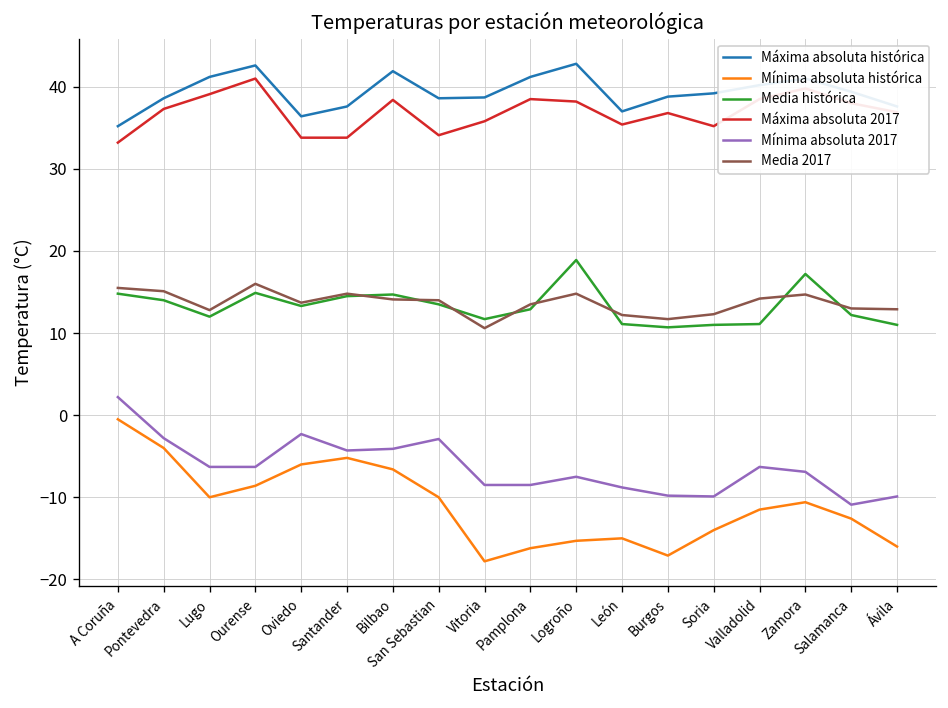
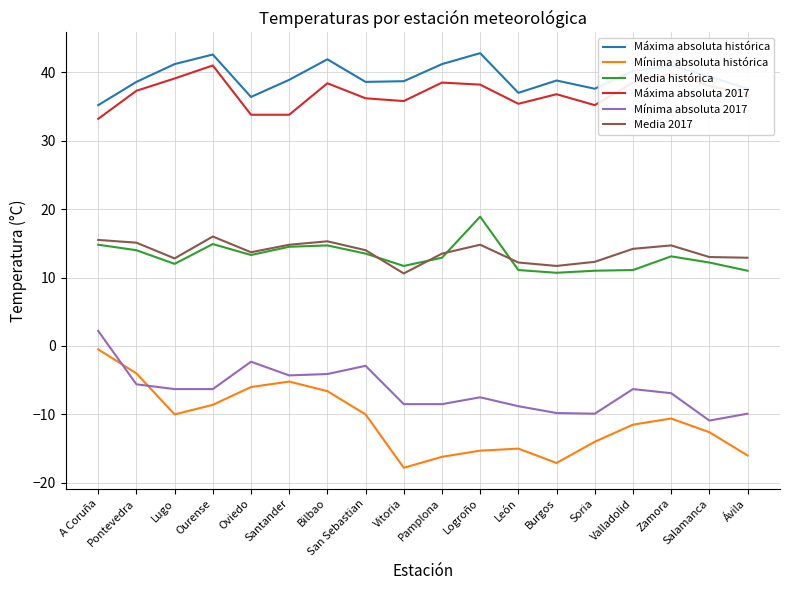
  {
    "Máxima absoluta histórica": {
      "A Coruña": 35,
      "Pontevedra": 39,
      "Lugo": 41,
      "Ourense": 43,
      "Oviedo": 36,
-     "Santander": 38,
+     "Santander": 39,
      "Bilbao": 42,
      "San Sebastian": 39,
      "Vitoria": 39,
      "Pamplona": 41,
      "Logroño": 43,
      "León": 37,
      "Burgos": 39,
-     "Soria": 39
+     "Soria": 38
    },
    "Mínima absoluta histórica": {
      "A Coruña": -1,
      "Pontevedra": -4,
      "Lugo": -10,
      "Ourense": -9,
      "Oviedo": -6,
      "Santander": -5,
      "Bilbao": -7,
      "San Sebastian": -10,
      "Vitoria": -18,
      "Pamplona": -16,
      "Logroño": -15,
      "León": -15,
      "Burgos": -17,
      "Soria": -14,
      "Valladolid": -12,
      "Zamora": -11,
      "Salamanca": -13,
      "Ávila": -16
    },
    "Media histórica": {
      "A Coruña": 15,
      "Pontevedra": 14,
      "Lugo": 12,
      "Ourense": 15,
      "Oviedo": 13,
      "Bilbao": 15,
      "San Sebastian": 14,
      "Vitoria": 12,
      "Pamplona": 13,
      "Logroño": 19,
      "León": 11,
      "Burgos": 11,
      "Soria": 11,
      "Valladolid": 11,
-     "Zamora": 17,
+     "Zamora": 13,
      "Salamanca": 12,
      "Ávila": 11
    },
    "Máxima absoluta 2017": {
      "A Coruña": 33,
      "Pontevedra": 37,
      "Lugo": 39,
      "Ourense": 41,
      "Oviedo": 34,
      "Santander": 34,
      "Bilbao": 38,
-     "San Sebastian": 34,
+     "San Sebastian": 36,
      "Vitoria": 36,
      "Pamplona": 39,
      "Logroño": 38,
      "León": 35,
      "Burgos": 37,
      "Soria": 35
    },
    "Mínima absoluta 2017": {
      "A Coruña": 2,
-     "Pontevedra": -3,
+     "Pontevedra": -6,
      "Lugo": -6,
      "Ourense": -6,
      "Oviedo": -2,
      "Santander": -4,
      "Bilbao": -4,
      "San Sebastian": -3,
      "Vitoria": -9,
      "Pamplona": -9,
      "Logroño": -8,
      "León": -9,
      "Burgos": -10,
      "Soria": -10,
      "Valladolid": -6,
      "Zamora": -7,
      "Salamanca": -11,
      "Ávila": -10
    },
    "Media 2017": {
      "A Coruña": 16,
      "Pontevedra": 15,
      "Lugo": 13,
      "Ourense": 16,
      "Oviedo": 14,
-     "Bilbao": 14,
+     "Bilbao": 15,
      "San Sebastian": 14,
      "Vitoria": 11,
      "Pamplona": 14,
      "Logroño": 15,
      "León": 12,
      "Burgos": 12,
      "Soria": 12,
      "Valladolid": 14,
      "Zamora": 15,
      "Salamanca": 13,
      "Ávila": 13
    }
  }
